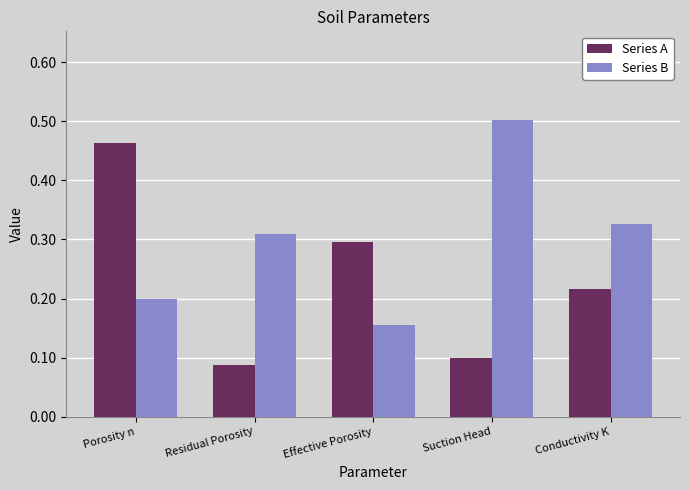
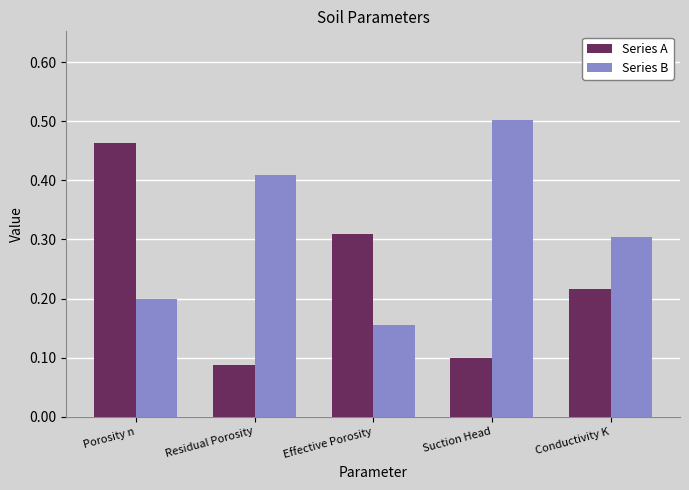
  {
    "Series A": {
      "Porosity n": 0.46,
      "Residual Porosity": 0.09,
-     "Effective Porosity": 0.30,
+     "Effective Porosity": 0.31,
      "Suction Head": 0.10,
      "Conductivity K": 0.22
    },
    "Series B": {
      "Porosity n": 0.20,
-     "Residual Porosity": 0.31,
+     "Residual Porosity": 0.41,
      "Effective Porosity": 0.16,
      "Suction Head": 0.50,
-     "Conductivity K": 0.33
+     "Conductivity K": 0.30
    }
  }
